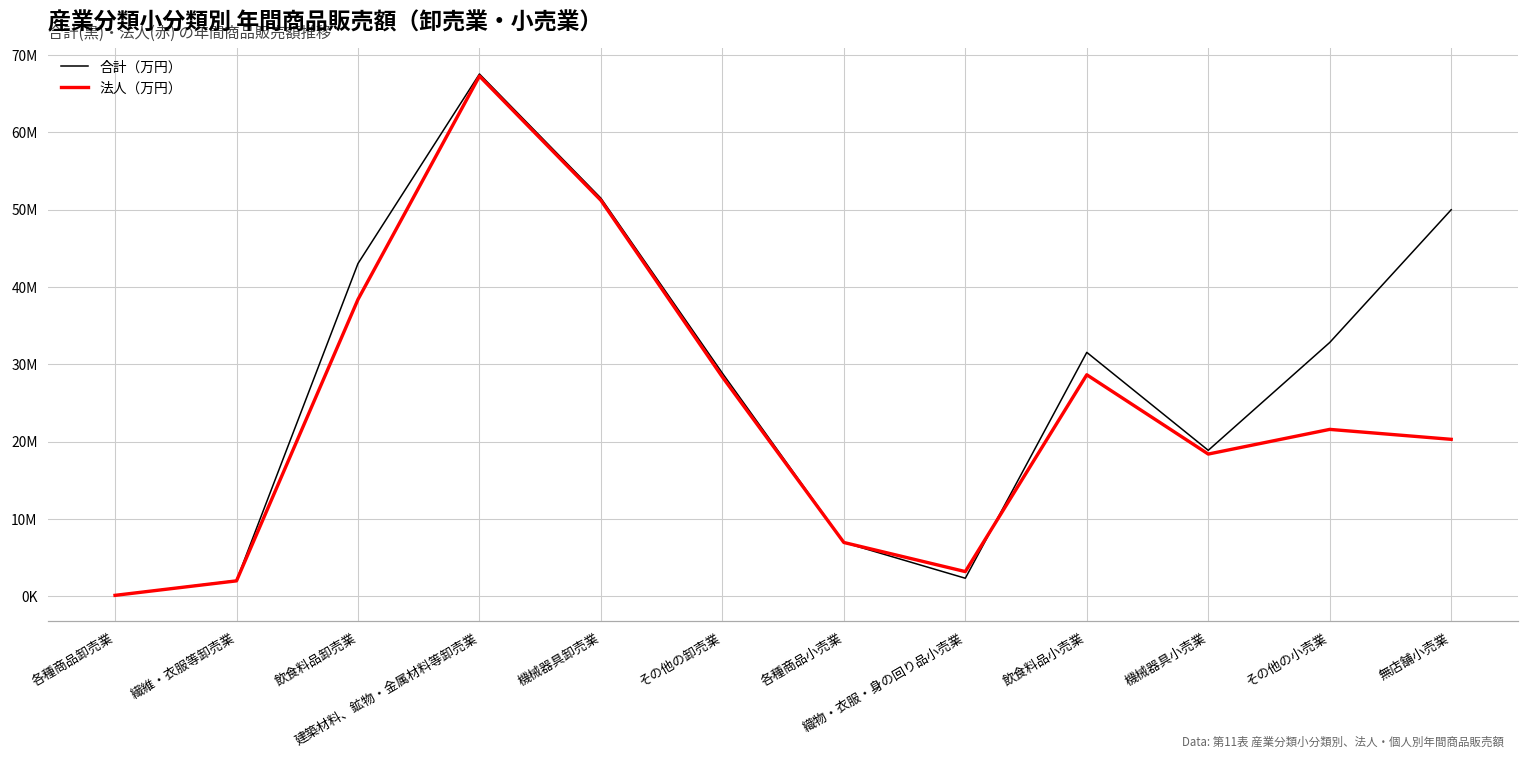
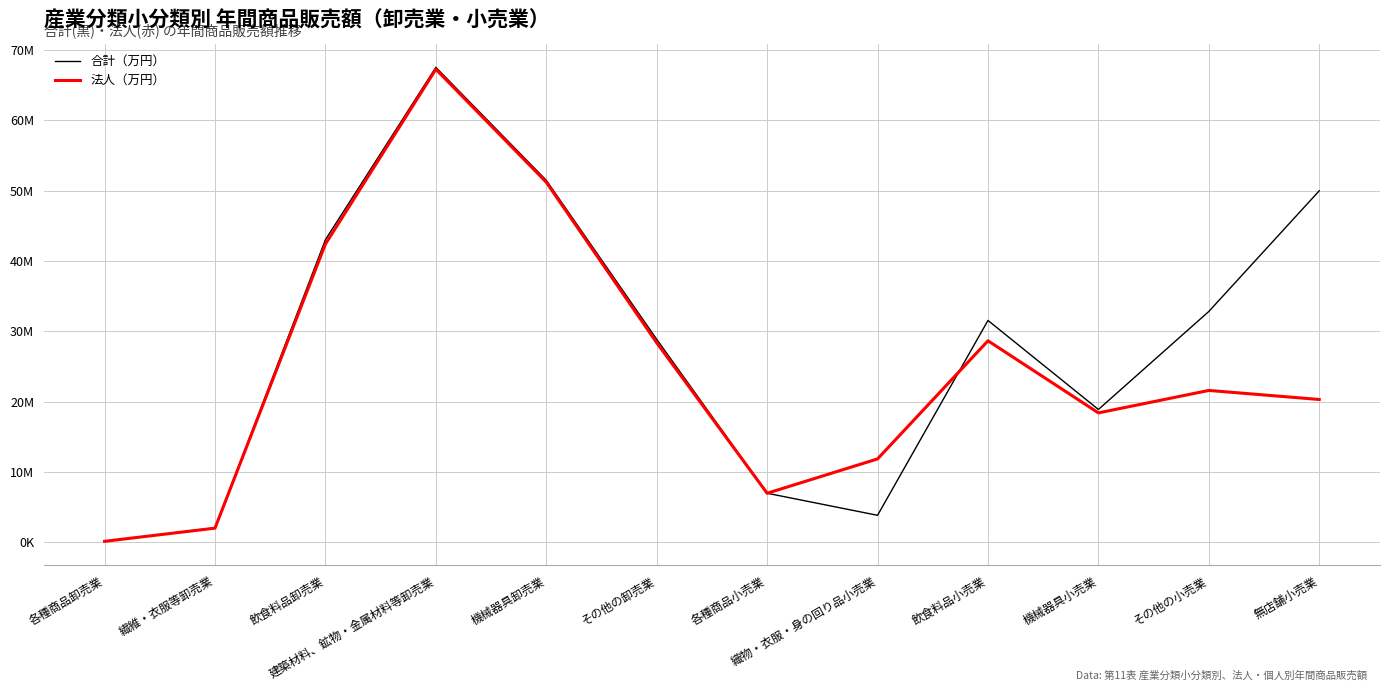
  {
    "合計（万円）": {
      "飲食料品卸売業": 43000000,
      "その他の卸売業": 29000000,
-     "織物・衣服・身の回り品小売業": 2000000,
+     "織物・衣服・身の回り品小売業": 4000000,
      "飲食料品小売業": 32000000,
      "機械器具小売業": 19000000,
      "その他の小売業": 33000000,
      "無店舗小売業": 50000000
    },
    "法人（万円）": {
-     "飲食料品卸売業": 38000000,
+     "飲食料品卸売業": 42000000,
      "その他の卸売業": 28000000,
-     "織物・衣服・身の回り品小売業": 3000000,
+     "織物・衣服・身の回り品小売業": 12000000,
      "飲食料品小売業": 29000000,
      "機械器具小売業": 18000000,
      "その他の小売業": 22000000,
      "無店舗小売業": 20000000
    }
  }
